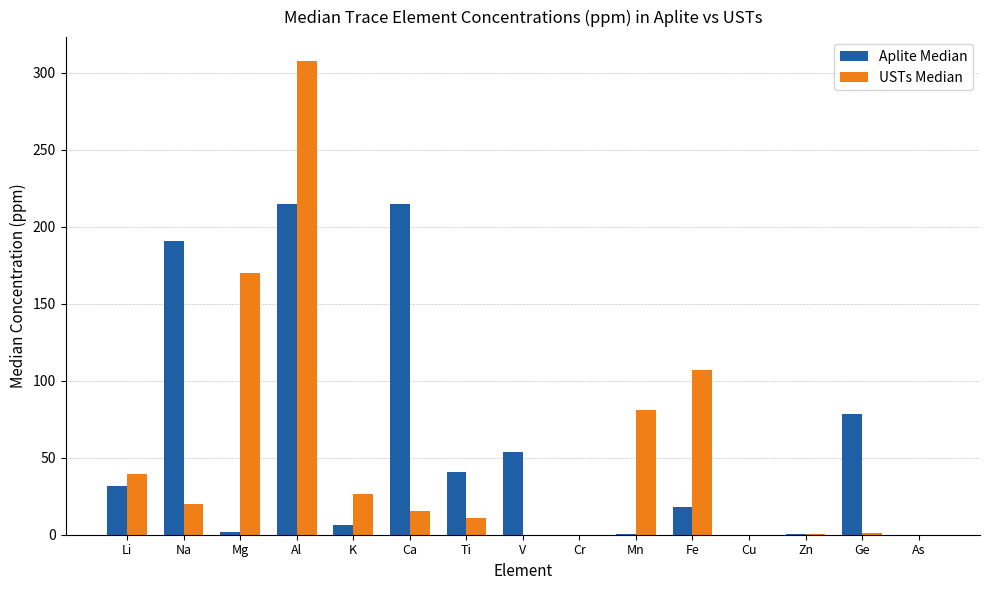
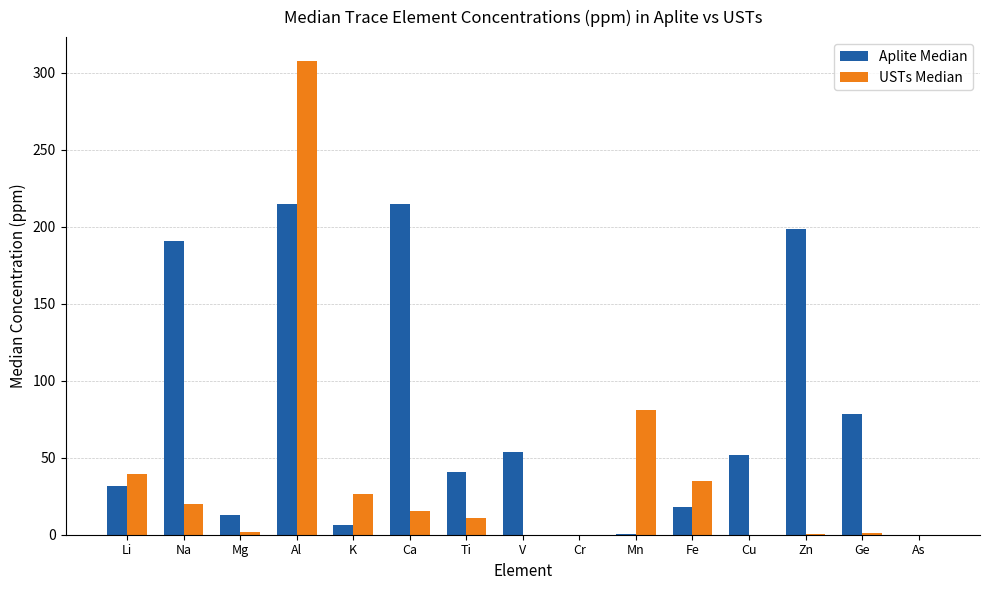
  {
    "Aplite Median": {
      "Li": 32,
      "Na": 190,
-     "Mg": 1,
+     "Mg": 13,
      "Al": 215,
      "K": 6,
      "Ca": 215,
      "Ti": 41,
      "V": 54,
      "Fe": 18,
-     "Cu": 0,
-     "Zn": 0,
+     "Cu": 51,
+     "Zn": 199,
      "Ge": 78
    },
    "USTs Median": {
      "Li": 40,
      "Na": 20,
-     "Mg": 170,
+     "Mg": 2,
      "Al": 308,
      "K": 27,
      "Ca": 15,
      "Ti": 11,
      "Mn": 81,
-     "Fe": 107
+     "Fe": 35
    }
  }
